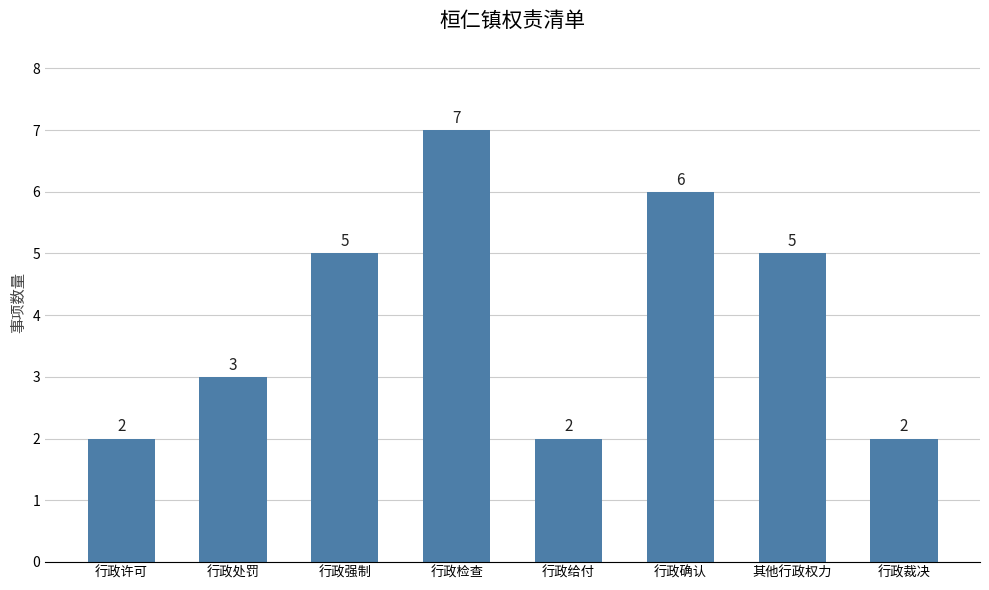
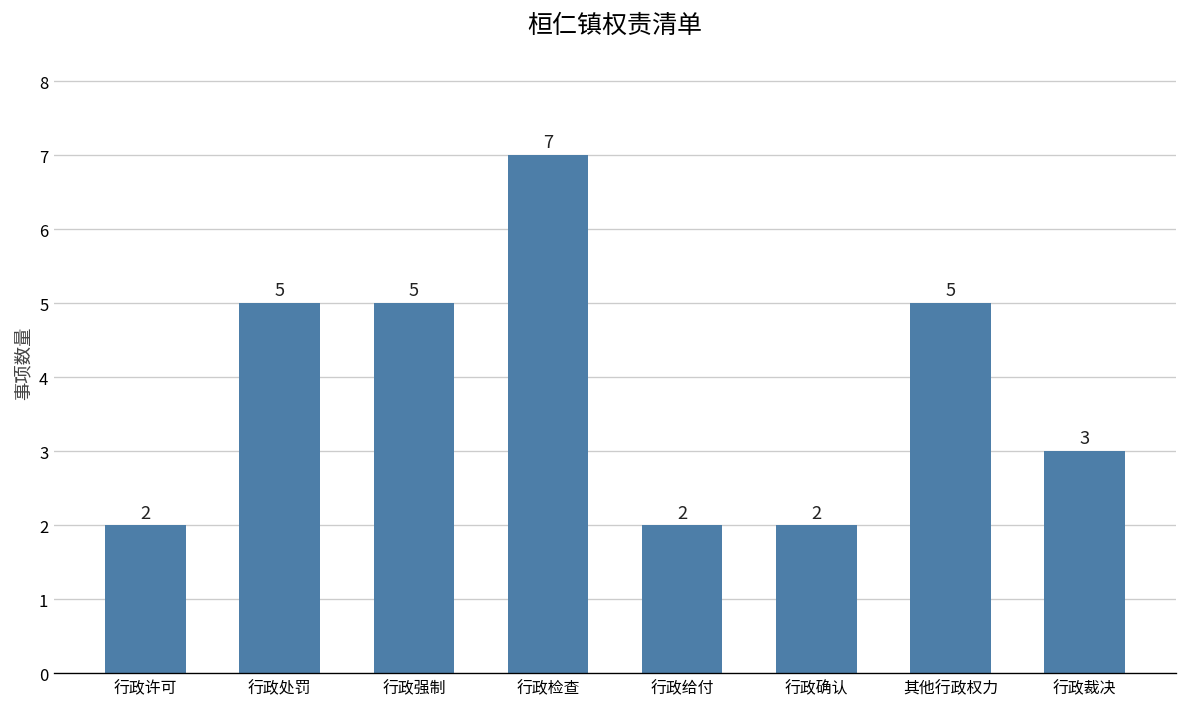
  {
    "行政许可": 2,
-   "行政处罚": 3,
+   "行政处罚": 5,
    "行政强制": 5,
    "行政检查": 7,
    "行政给付": 2,
-   "行政确认": 6,
+   "行政确认": 2,
    "其他行政权力": 5,
-   "行政裁决": 2
+   "行政裁决": 3
  }
